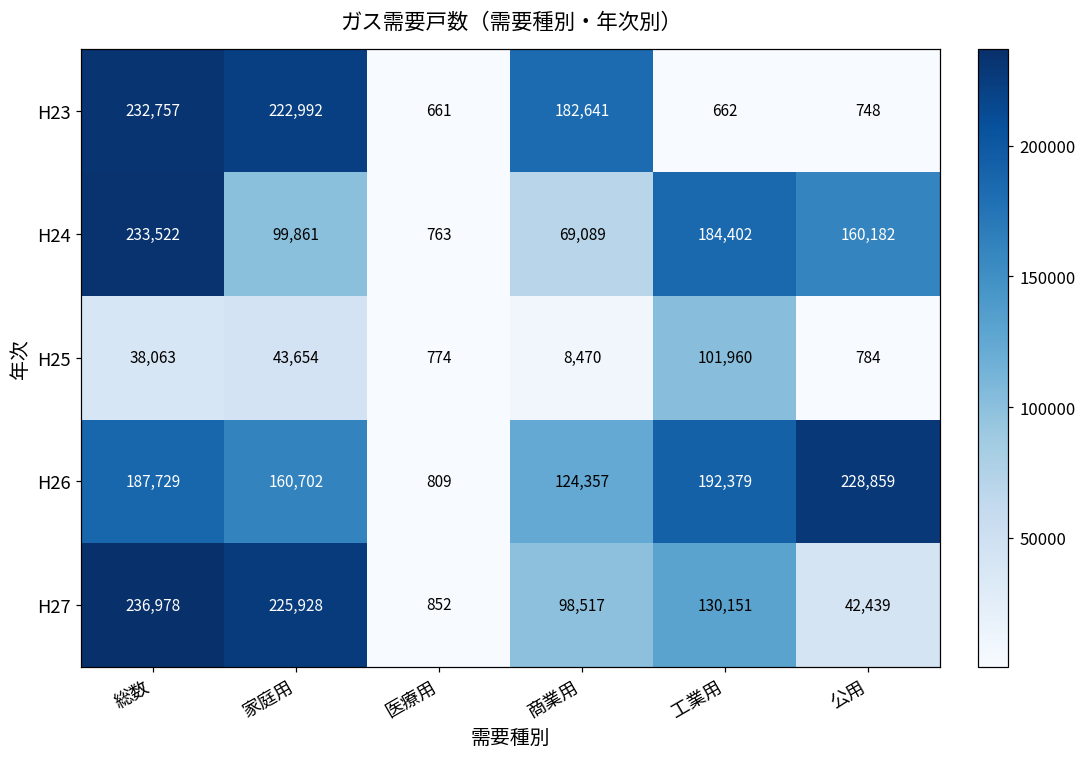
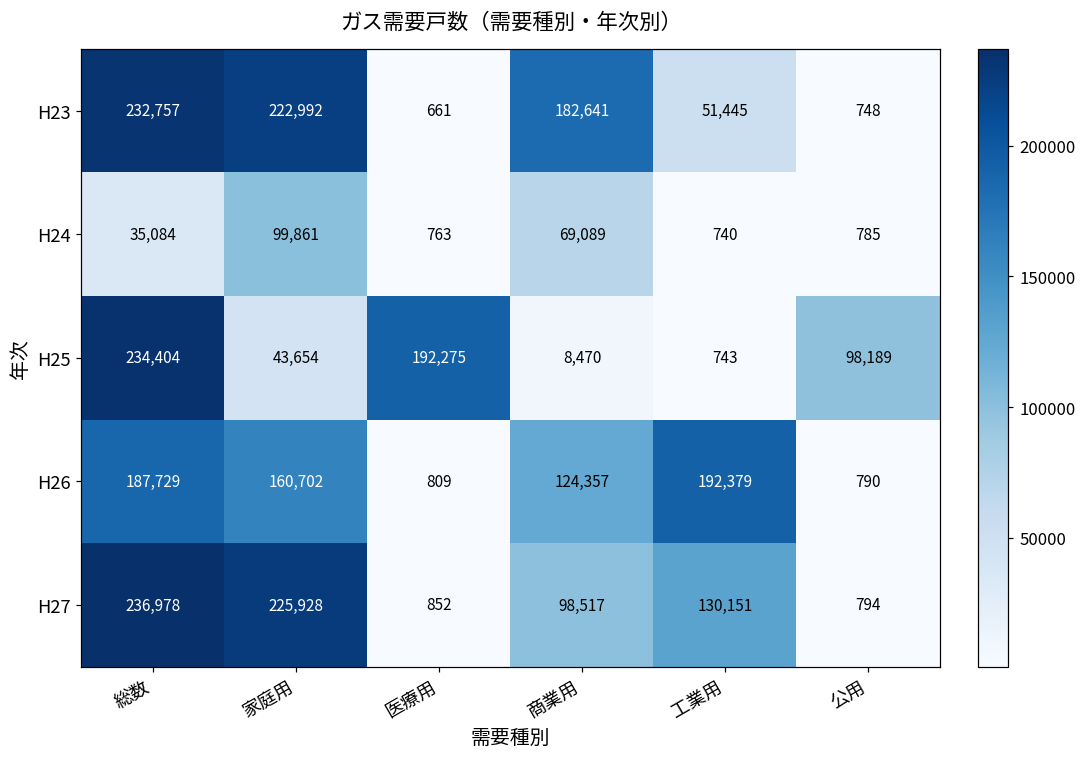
  {
    "H23": {
      "総数": "232,757",
      "家庭用": "222,992",
      "医療用": "661",
      "商業用": "182,641",
-     "工業用": "662",
+     "工業用": "51,445",
      "公用": "748"
    },
    "H24": {
-     "総数": "233,522",
+     "総数": "35,084",
      "家庭用": "99,861",
      "医療用": "763",
      "商業用": "69,089",
-     "工業用": "184,402",
-     "公用": "160,182"
+     "工業用": "740",
+     "公用": "785"
    },
    "H25": {
-     "総数": "38,063",
+     "総数": "234,404",
      "家庭用": "43,654",
-     "医療用": "774",
+     "医療用": "192,275",
      "商業用": "8,470",
-     "工業用": "101,960",
-     "公用": "784"
+     "工業用": "743",
+     "公用": "98,189"
    },
    "H26": {
      "総数": "187,729",
      "家庭用": "160,702",
      "医療用": "809",
      "商業用": "124,357",
      "工業用": "192,379",
-     "公用": "228,859"
+     "公用": "790"
    },
    "H27": {
      "総数": "236,978",
      "家庭用": "225,928",
      "医療用": "852",
      "商業用": "98,517",
      "工業用": "130,151",
-     "公用": "42,439"
+     "公用": "794"
    }
  }
